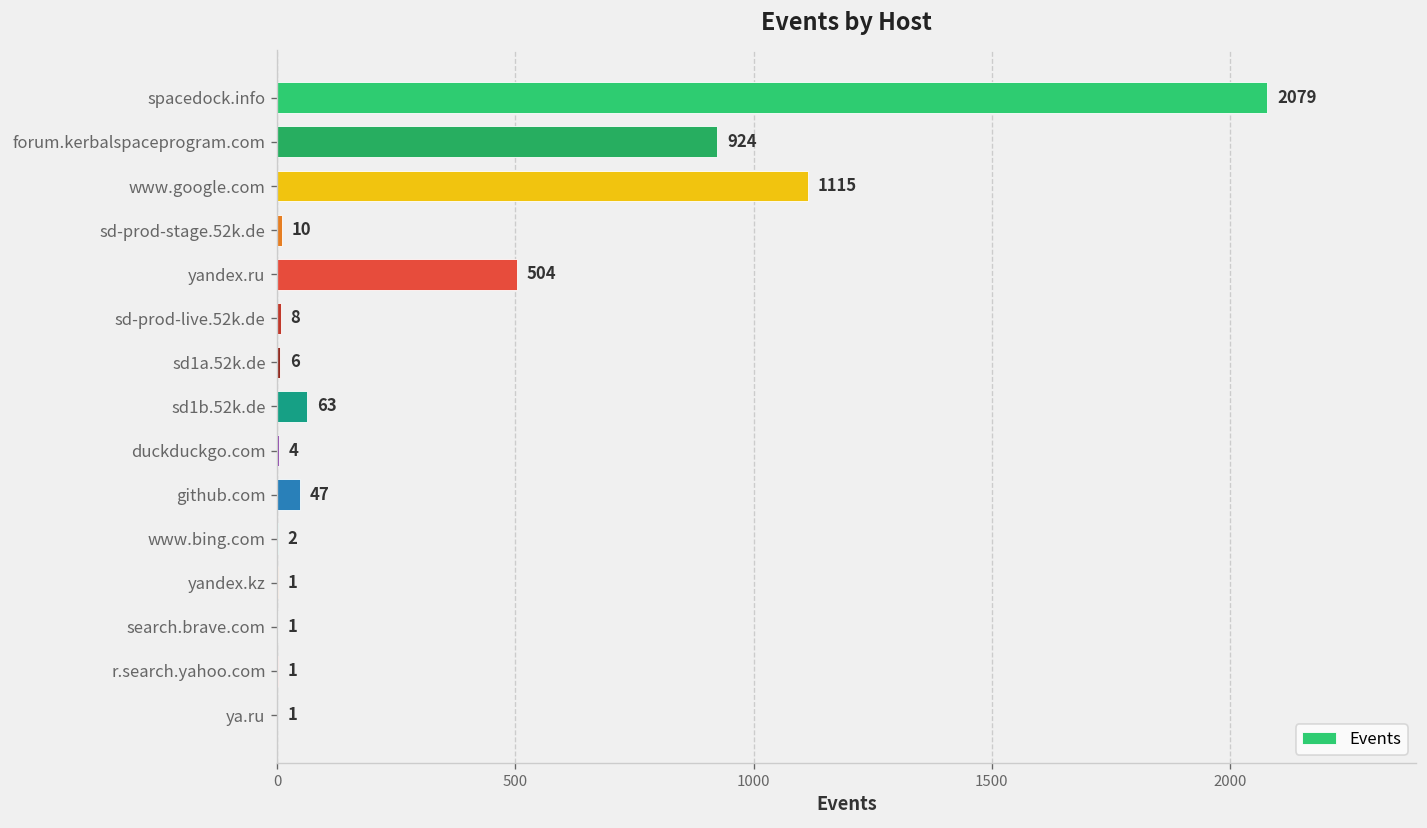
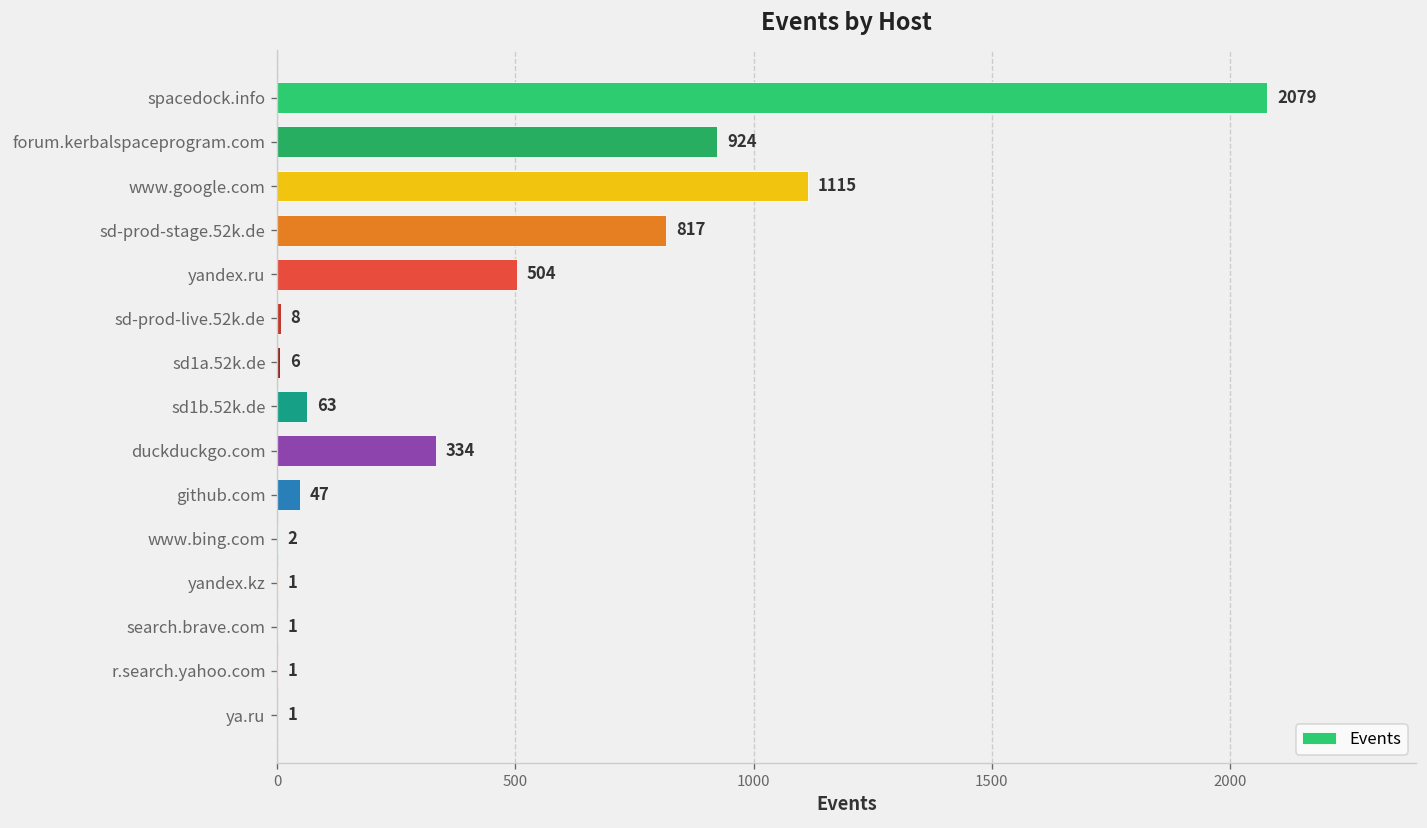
  {
    "spacedock.info": 2079,
    "forum.kerbalspaceprogram.com": 924,
    "www.google.com": 1115,
-   "sd-prod-stage.52k.de": 10,
+   "sd-prod-stage.52k.de": 817,
    "yandex.ru": 504,
    "sd-prod-live.52k.de": 8,
    "sd1a.52k.de": 6,
    "sd1b.52k.de": 63,
-   "duckduckgo.com": 4,
+   "duckduckgo.com": 334,
    "github.com": 47,
    "www.bing.com": 2,
    "yandex.kz": 1,
    "search.brave.com": 1,
    "r.search.yahoo.com": 1,
    "ya.ru": 1
  }
